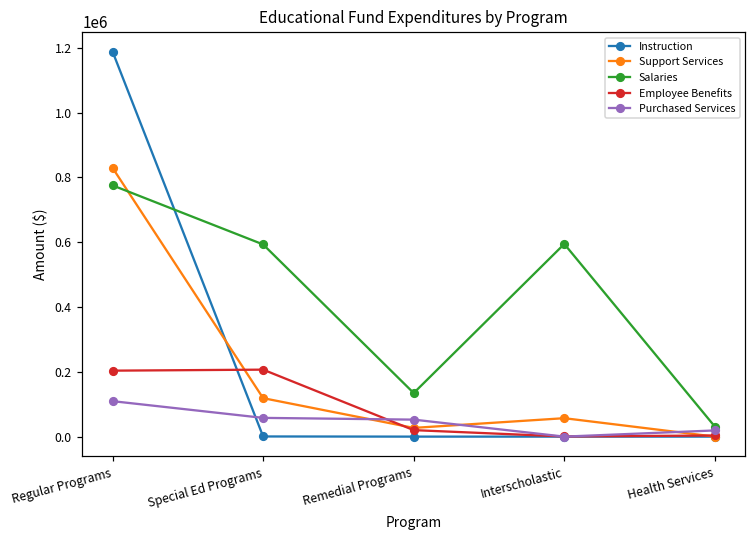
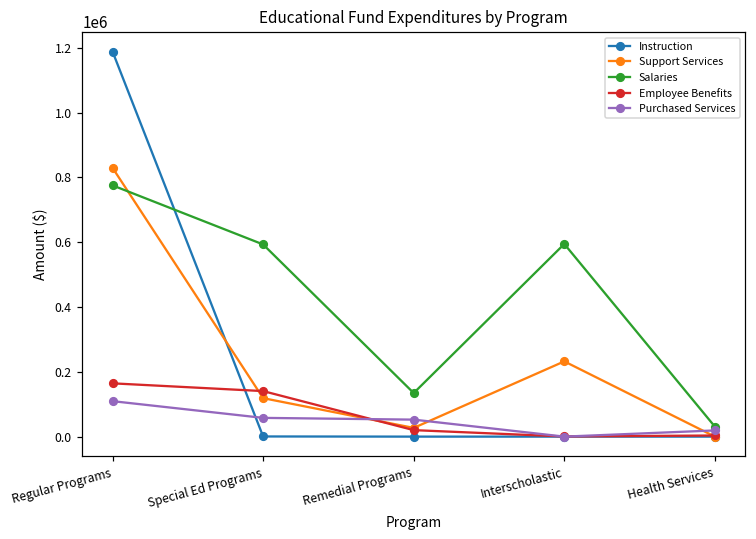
  {
    "Instruction": {
      "Regular Programs": 1190000,
      "Special Ed Programs": 0,
      "Remedial Programs": 0
    },
    "Support Services": {
      "Regular Programs": 830000,
      "Special Ed Programs": 120000,
-     "Interscholastic": 60000
+     "Interscholastic": 230000
    },
    "Salaries": {
      "Regular Programs": 780000,
      "Special Ed Programs": 590000,
      "Remedial Programs": 130000,
      "Interscholastic": 590000,
      "Health Services": 30000
    },
    "Employee Benefits": {
-     "Regular Programs": 200000,
-     "Special Ed Programs": 210000
+     "Regular Programs": 160000,
+     "Special Ed Programs": 140000
    },
    "Purchased Services": {
      "Regular Programs": 110000,
      "Special Ed Programs": 60000,
      "Remedial Programs": 50000,
      "Health Services": 20000
    }
  }
